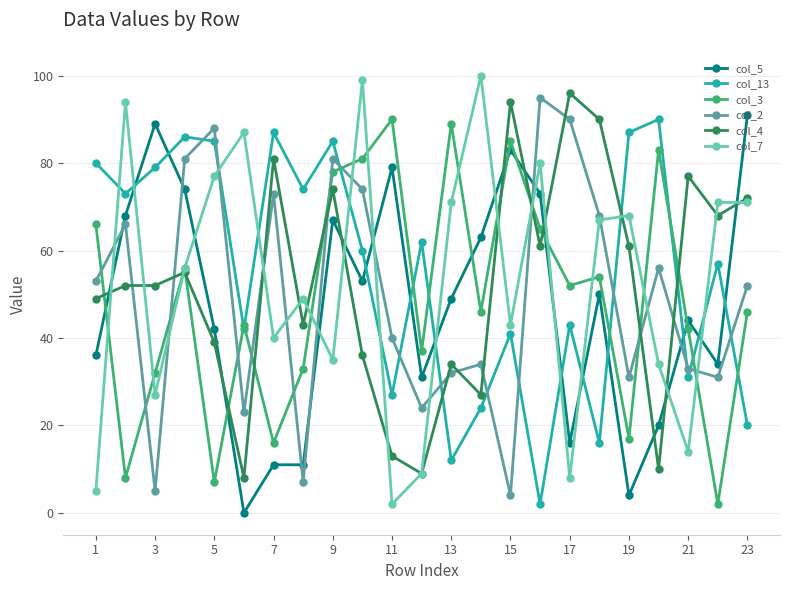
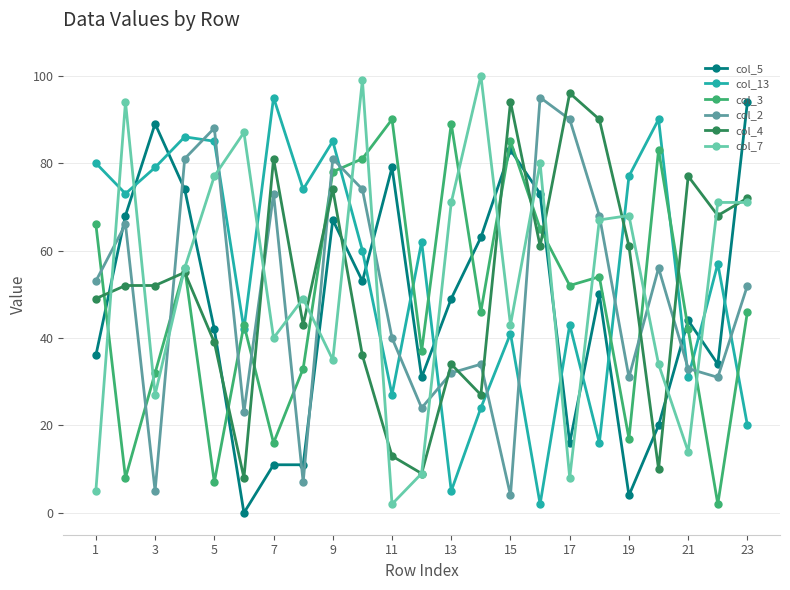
  {
    "col_5": {
      "1": 36,
      "3": 89,
      "5": 42,
      "7": 11,
      "9": 67,
      "11": 79,
      "13": 49,
      "15": 83,
      "17": 16,
      "19": 4,
      "21": 44,
-     "23": 91
+     "23": 94
    },
    "col_13": {
      "1": 80,
      "3": 79,
      "5": 85,
-     "7": 87,
+     "7": 95,
      "9": 85,
      "11": 27,
-     "13": 12,
+     "13": 5,
      "15": 41,
      "17": 43,
-     "19": 87,
+     "19": 77,
      "21": 31,
      "23": 20
    }
  }
